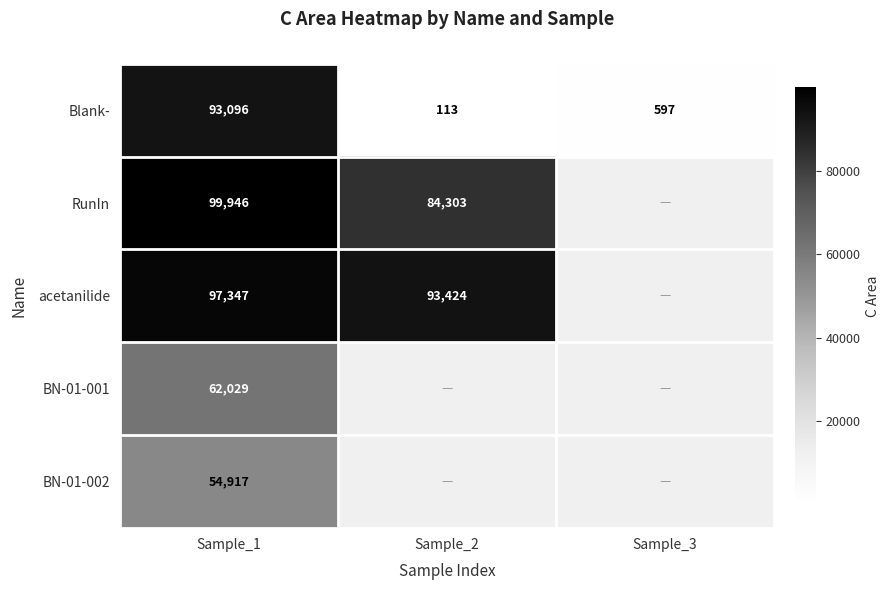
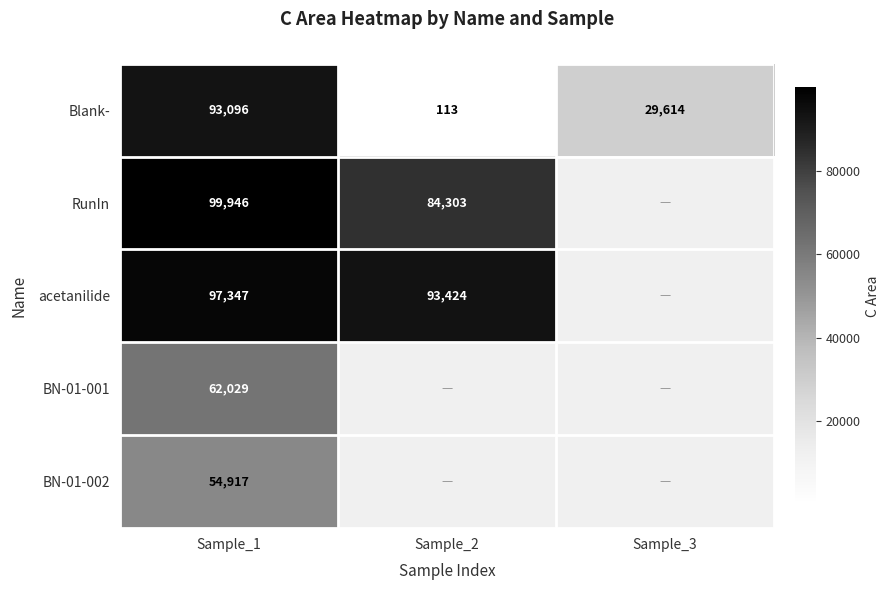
  {
    "Blank-": {
      "Sample_1": "93,096",
      "Sample_2": "113",
-     "Sample_3": "597"
+     "Sample_3": "29,614"
    },
    "RunIn": {
      "Sample_1": "99,946",
      "Sample_2": "84,303"
    },
    "acetanilide": {
      "Sample_1": "97,347",
      "Sample_2": "93,424"
    },
    "BN-01-001": {
      "Sample_1": "62,029"
    },
    "BN-01-002": {
      "Sample_1": "54,917"
    }
  }
